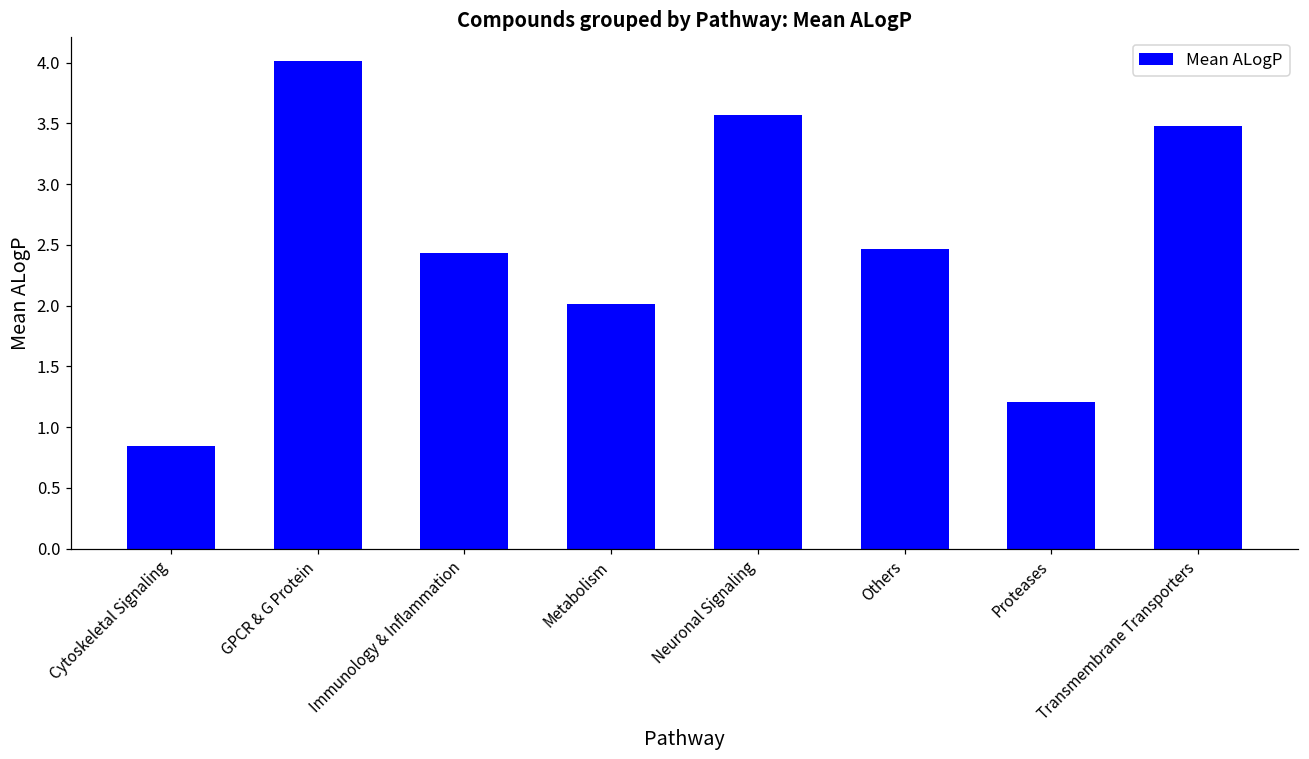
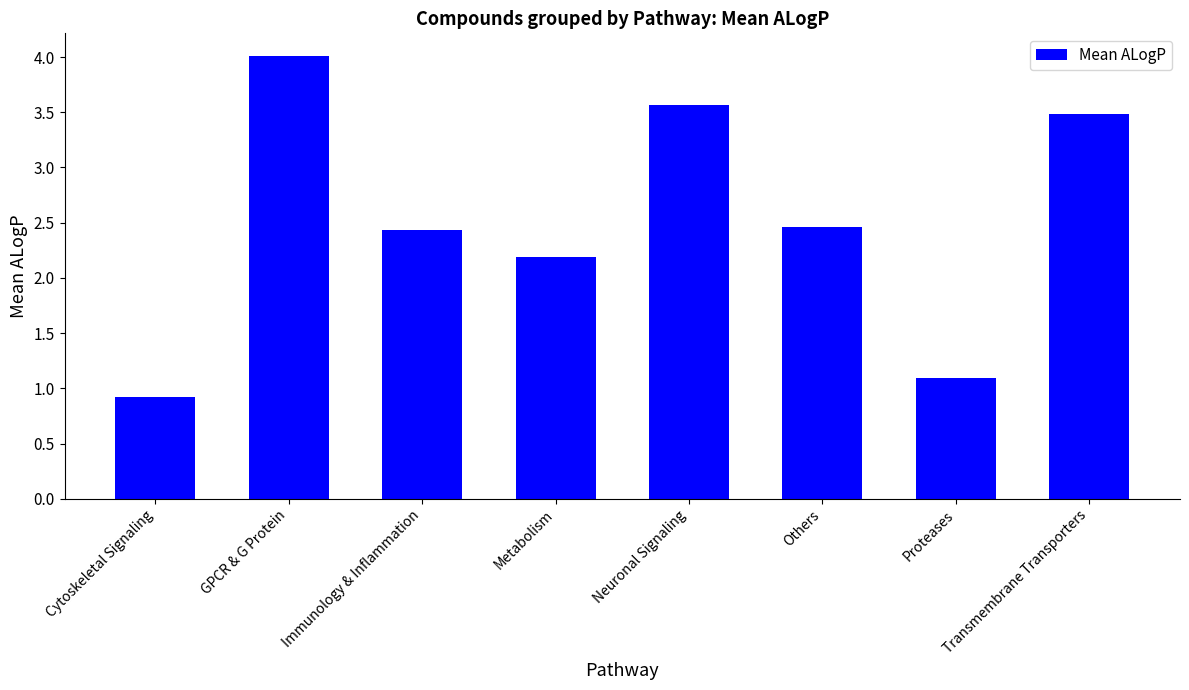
  {
-   "Cytoskeletal Signaling": 0.84,
+   "Cytoskeletal Signaling": 0.92,
    "GPCR & G Protein": 4.01,
    "Immunology & Inflammation": 2.44,
-   "Metabolism": 2.01,
+   "Metabolism": 2.19,
    "Neuronal Signaling": 3.57,
    "Others": 2.46,
-   "Proteases": 1.21,
+   "Proteases": 1.10,
    "Transmembrane Transporters": 3.48
  }
